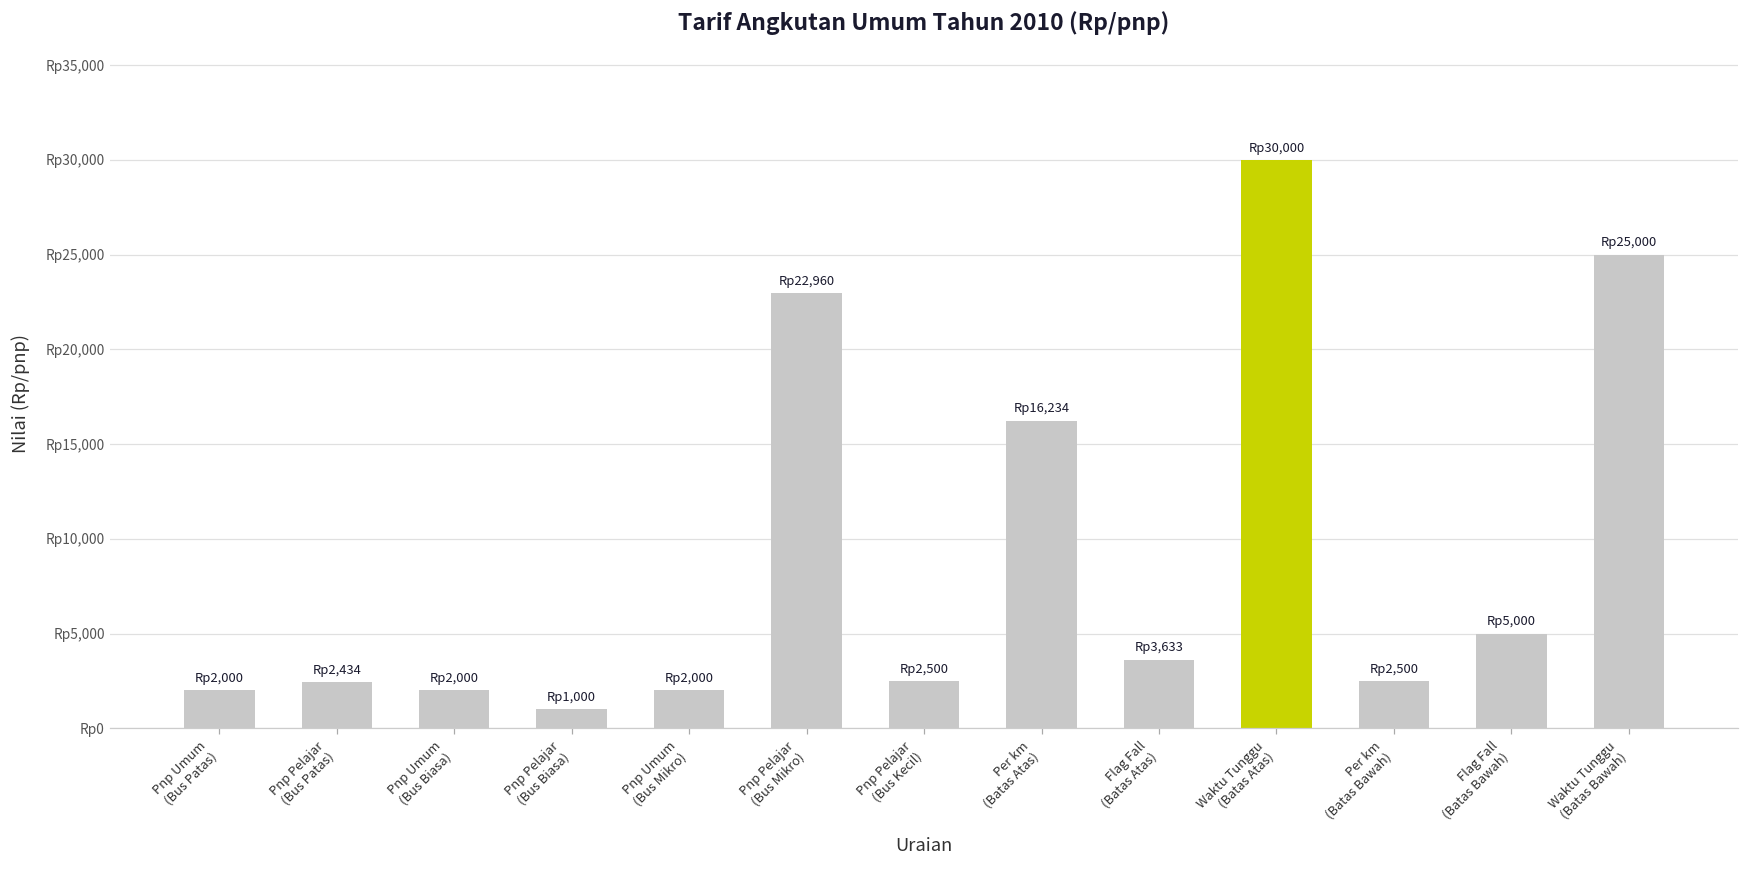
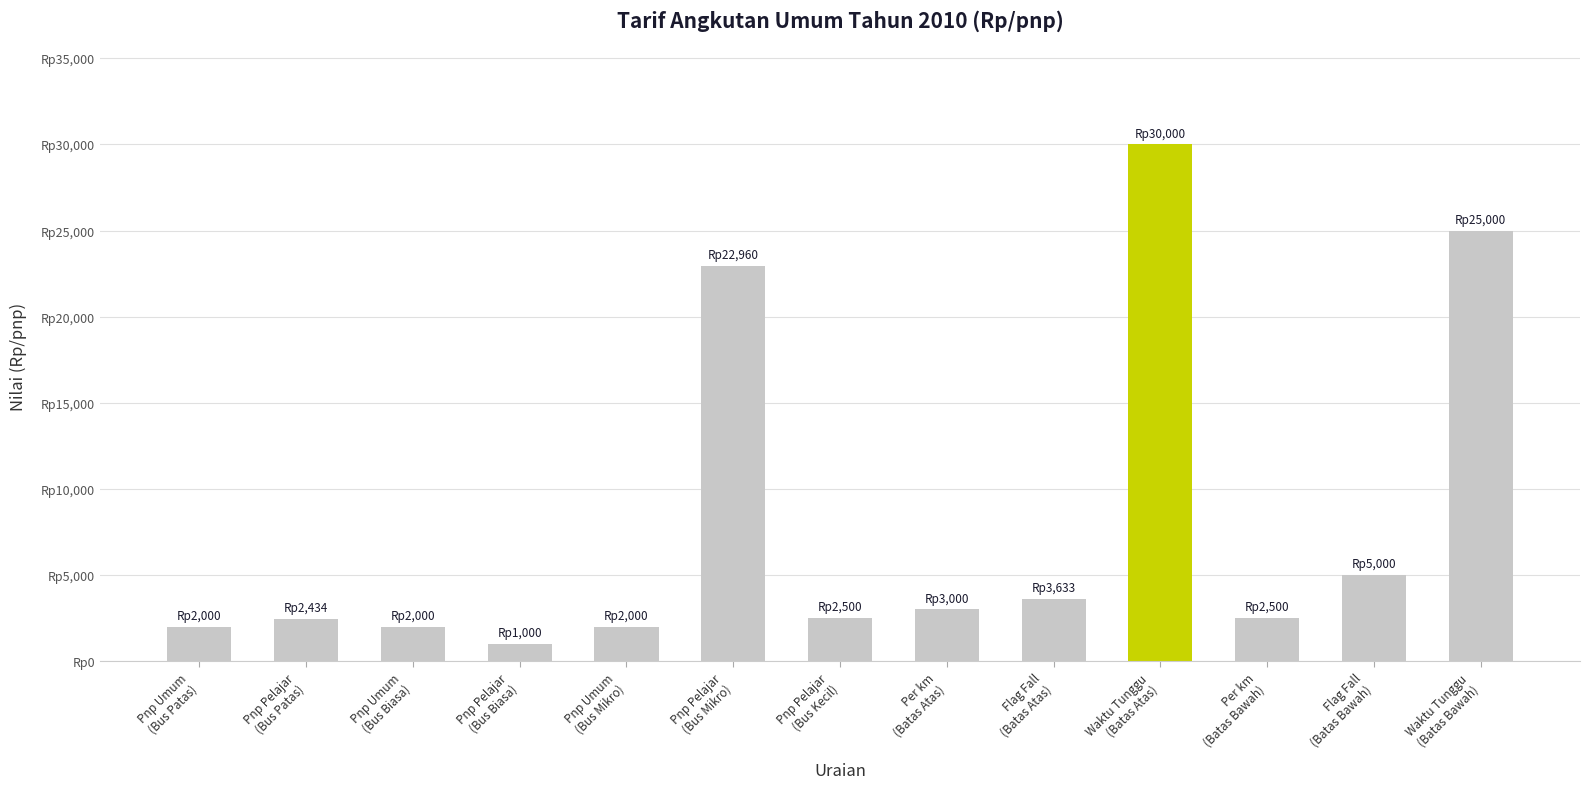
  {
-   "Per km (Batas Atas)": "16,234"
+   "Per km (Batas Atas)": "3,000"
  }
